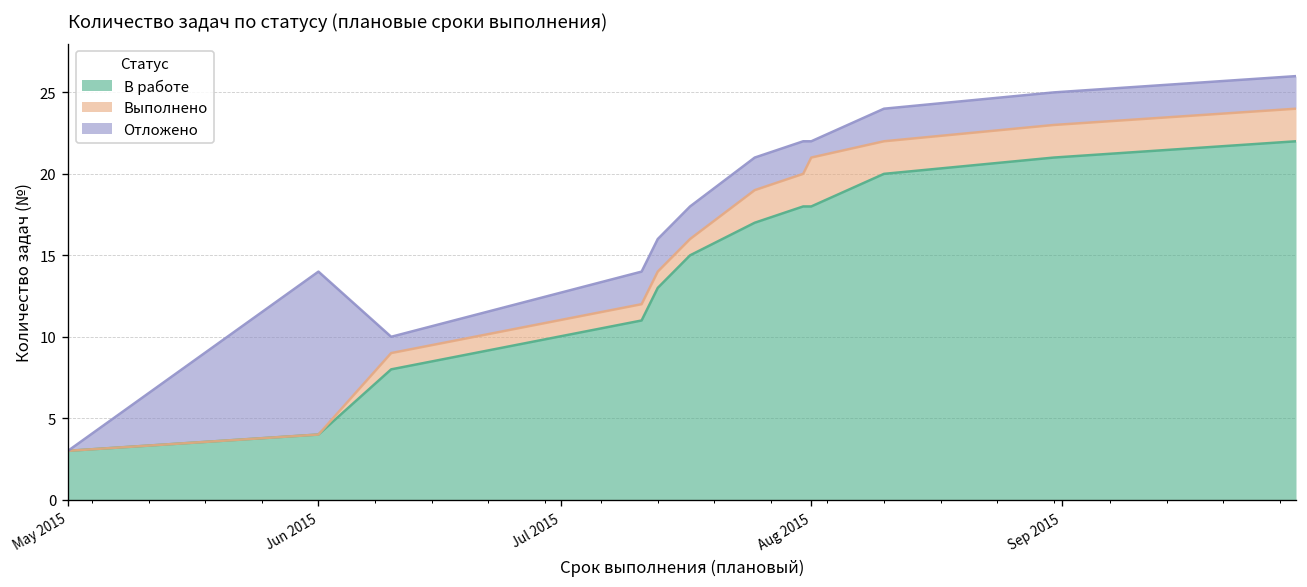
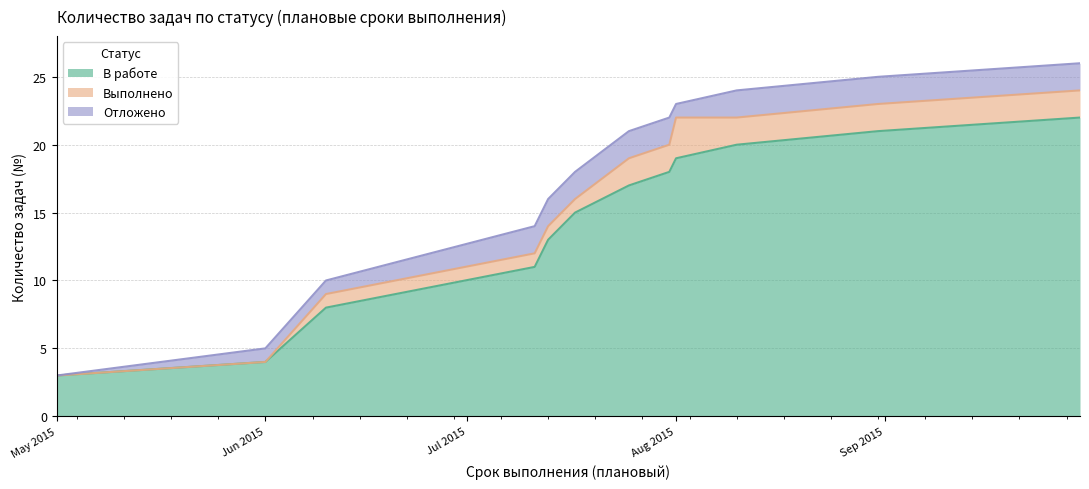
  {
    "В работе": {
-     "Aug 2015": 18
+     "Aug 2015": 19
    },
    "Выполнено": {
      "Aug 2015": 3
    },
    "Отложено": {
-     "Jun 2015": 10,
+     "Jun 2015": 1,
      "Aug 2015": 1
    }
  }
